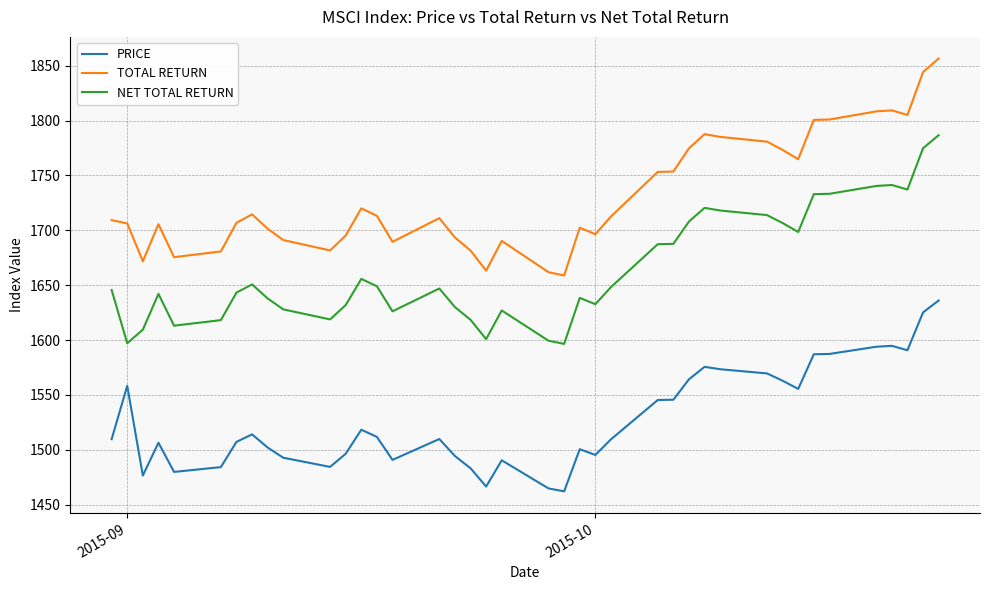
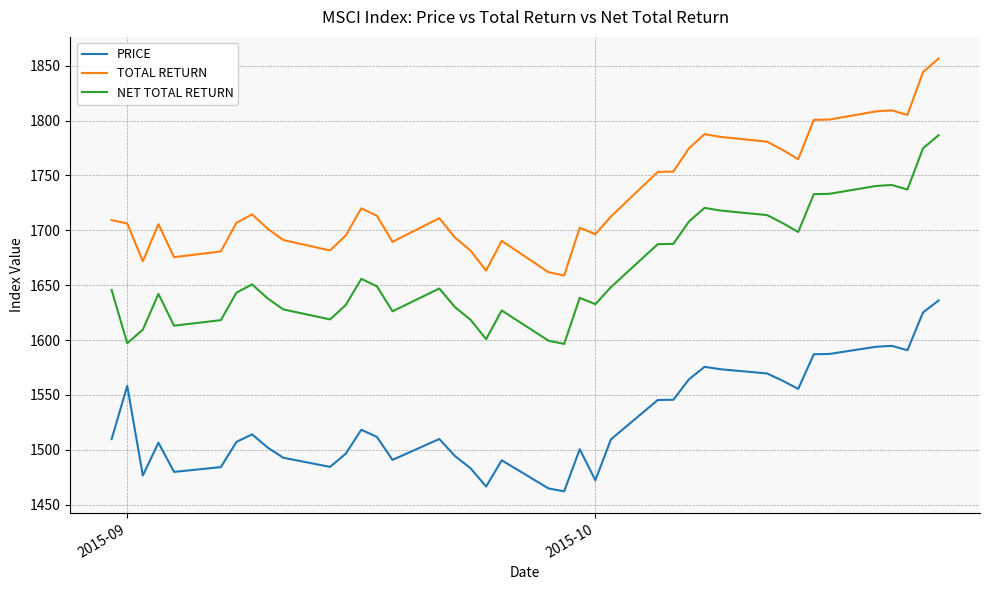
  {
    "PRICE": {
      "2015-09": 1558,
-     "2015-10": 1495
+     "2015-10": 1472
    },
    "TOTAL RETURN": {
      "2015-09": 1706,
      "2015-10": 1696
    },
    "NET TOTAL RETURN": {
      "2015-09": 1597,
      "2015-10": 1633
    }
  }
